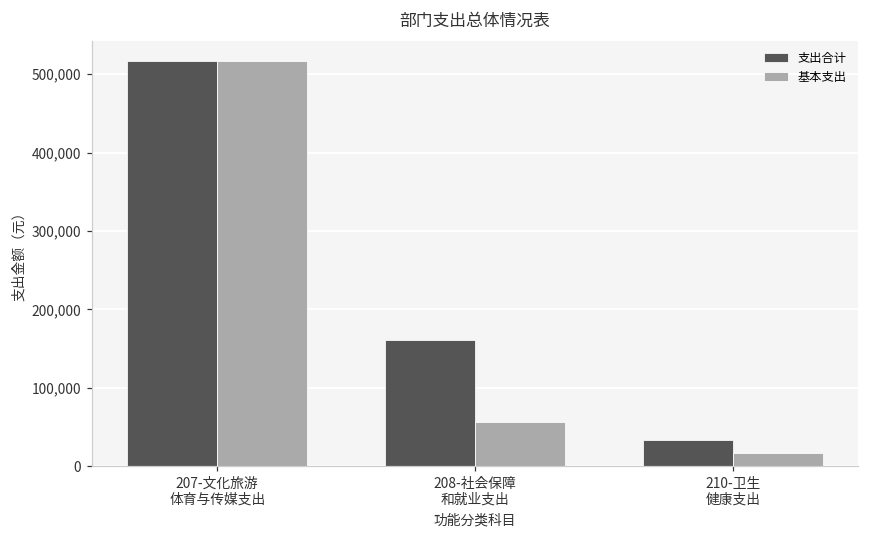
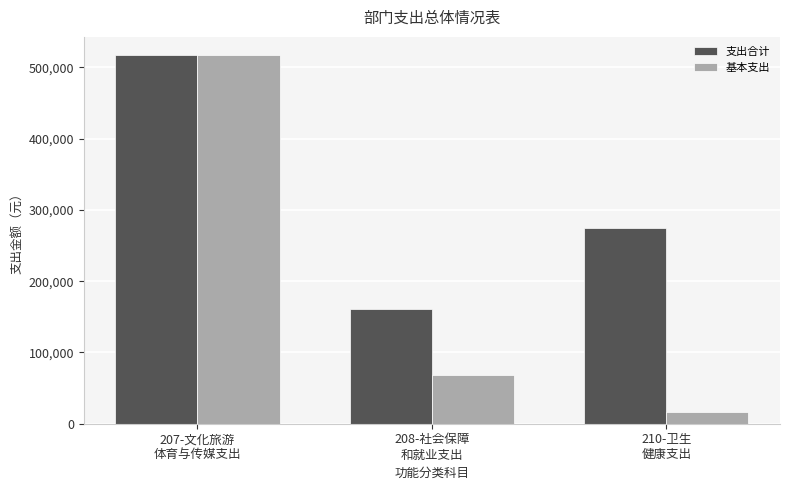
  {
    "支出合计": {
      "207-文化旅游 体育与传媒支出": "520,000",
      "208-社会保障 和就业支出": "160,000",
-     "210-卫生 健康支出": "30,000"
+     "210-卫生 健康支出": "270,000"
    },
    "基本支出": {
      "207-文化旅游 体育与传媒支出": "520,000",
-     "208-社会保障 和就业支出": "60,000",
+     "208-社会保障 和就业支出": "70,000",
      "210-卫生 健康支出": "20,000"
    }
  }
